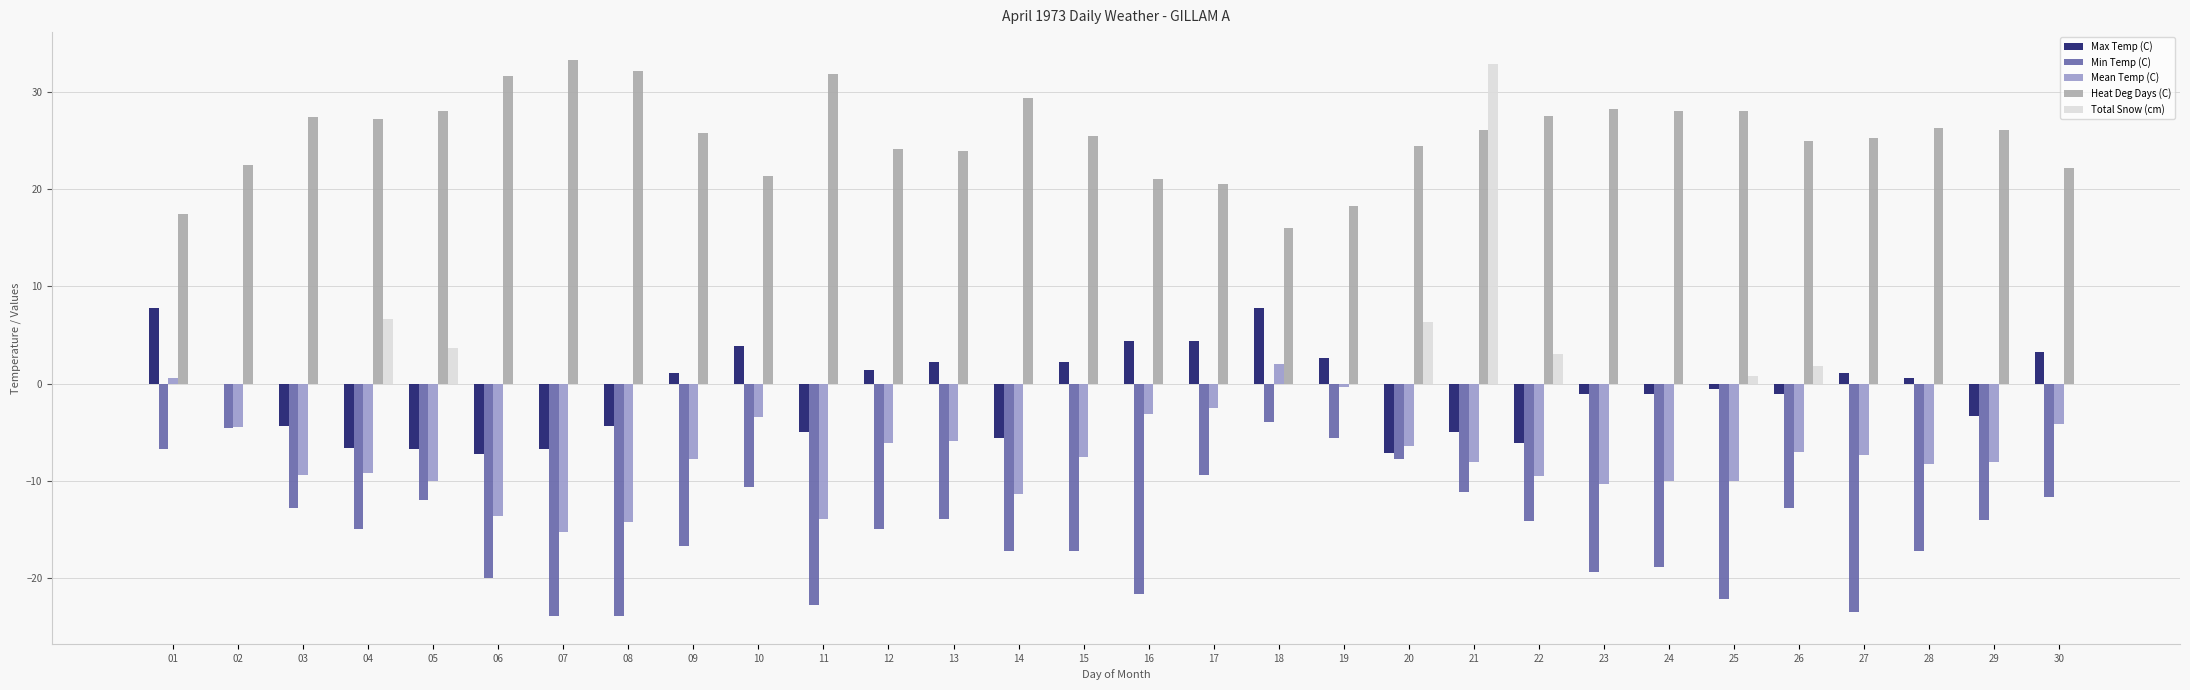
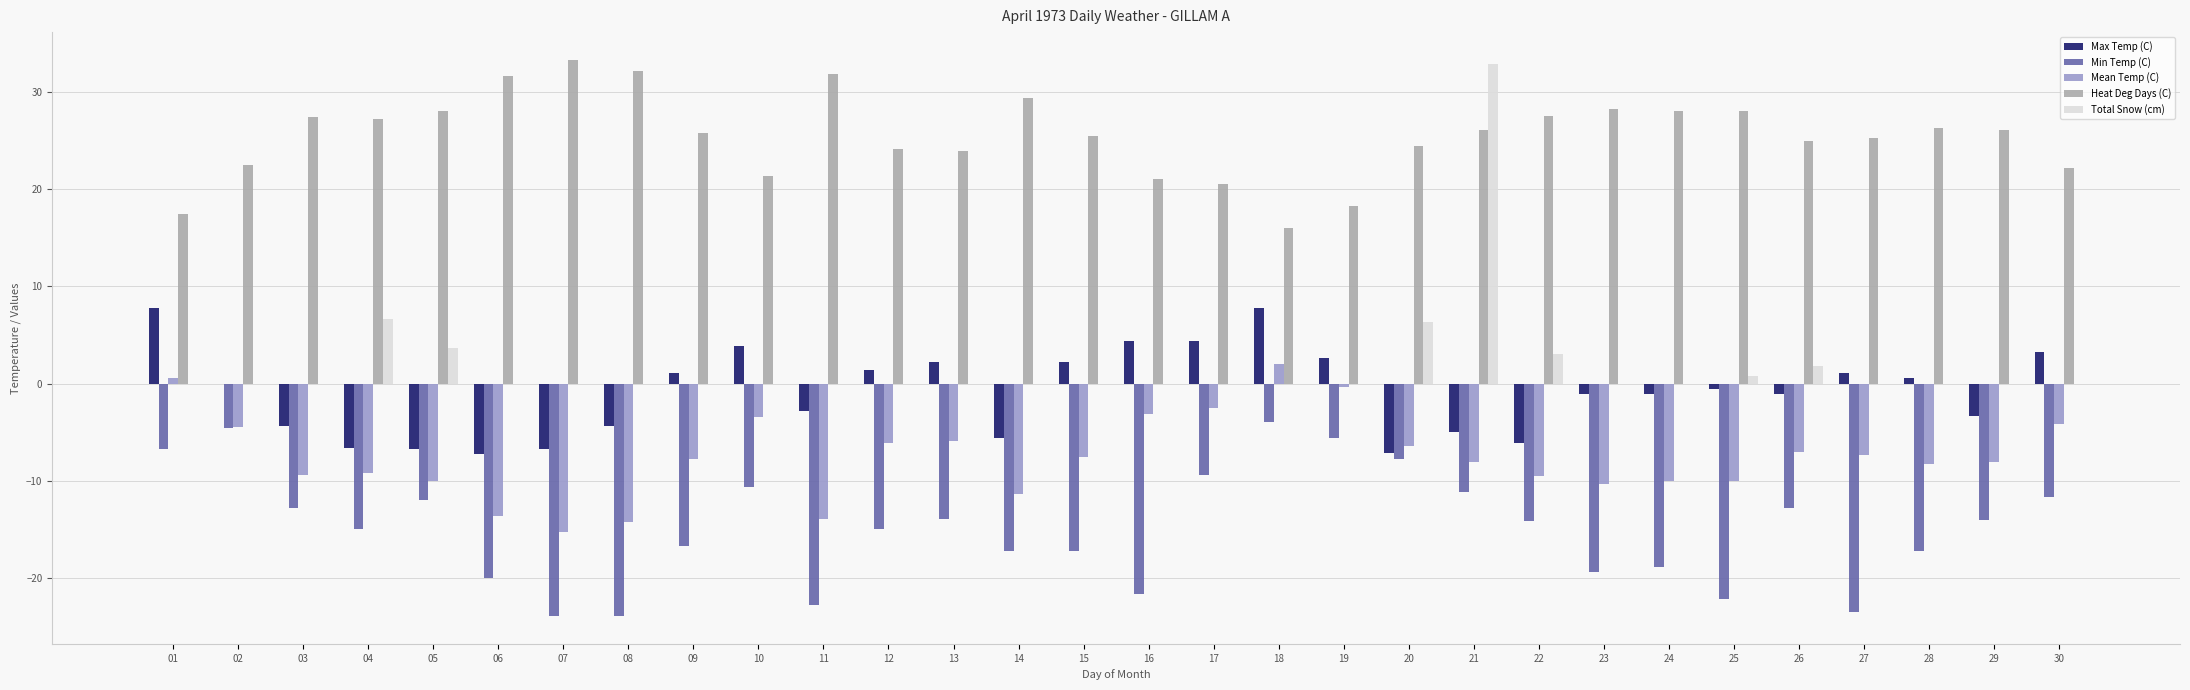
  {
    "Max Temp (C)": {
      "01": 8,
      "02": 0,
      "03": -4,
      "04": -7,
      "05": -7,
      "06": -7,
      "07": -7,
      "08": -4,
      "09": 1,
      "10": 4,
-     "11": -5,
+     "11": -3,
      "12": 1,
      "13": 2,
      "14": -6,
      "15": 2,
      "16": 4,
      "17": 4,
      "18": 8,
      "19": 3,
      "20": -7,
      "21": -5,
      "22": -6,
      "23": -1,
      "24": -1,
      "25": -1,
      "26": -1,
      "27": 1,
      "28": 1,
      "29": -3,
      "30": 3
    },
    "Min Temp (C)": {
      "01": -7,
      "02": -5,
      "03": -13,
      "04": -15,
      "05": -12,
      "06": -20,
      "07": -24,
      "08": -24,
      "09": -17,
      "10": -11,
      "11": -23,
      "12": -15,
      "13": -14,
      "14": -17,
      "15": -17,
      "16": -22,
      "17": -9,
      "18": -4,
      "19": -6,
      "20": -8,
      "21": -11,
      "22": -14,
      "23": -19,
      "24": -19,
      "25": -22,
      "26": -13,
      "27": -24,
      "28": -17,
      "29": -14,
      "30": -12
    },
    "Total Snow (cm)": {
      "01": 0,
      "02": 0,
      "03": 0,
      "04": 7,
      "05": 4,
      "06": 0,
      "07": 0,
      "08": 0,
      "09": 0,
      "10": 0,
      "11": 0,
      "12": 0,
      "13": 0,
      "14": 0,
      "15": 0,
      "16": 0,
      "17": 0,
      "18": 0,
      "19": 0,
      "20": 6,
      "21": 33,
      "22": 3,
      "23": 0,
      "24": 0,
      "25": 1,
      "26": 2,
      "27": 0,
      "28": 0,
      "29": 0,
      "30": 0
    }
  }
